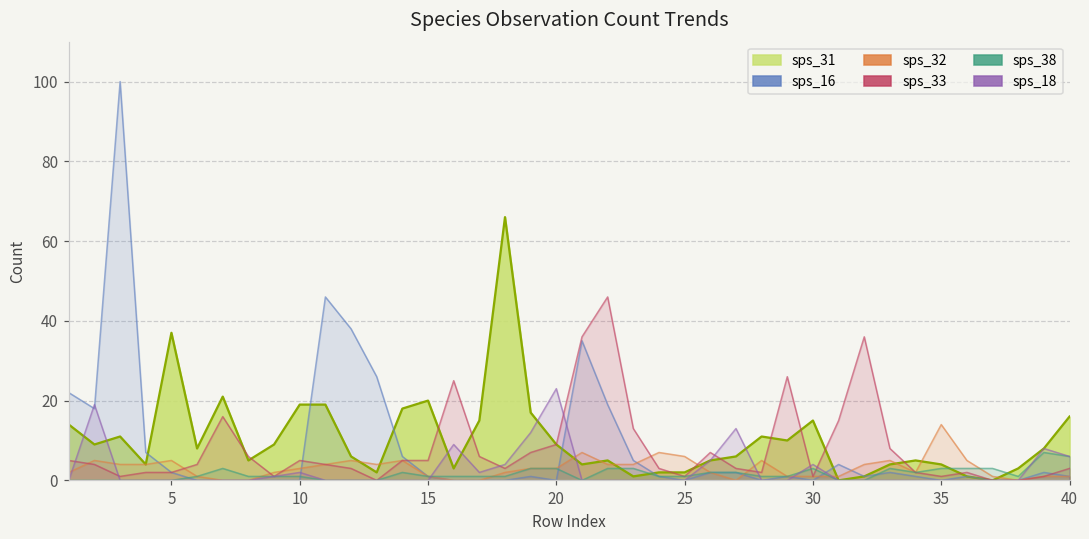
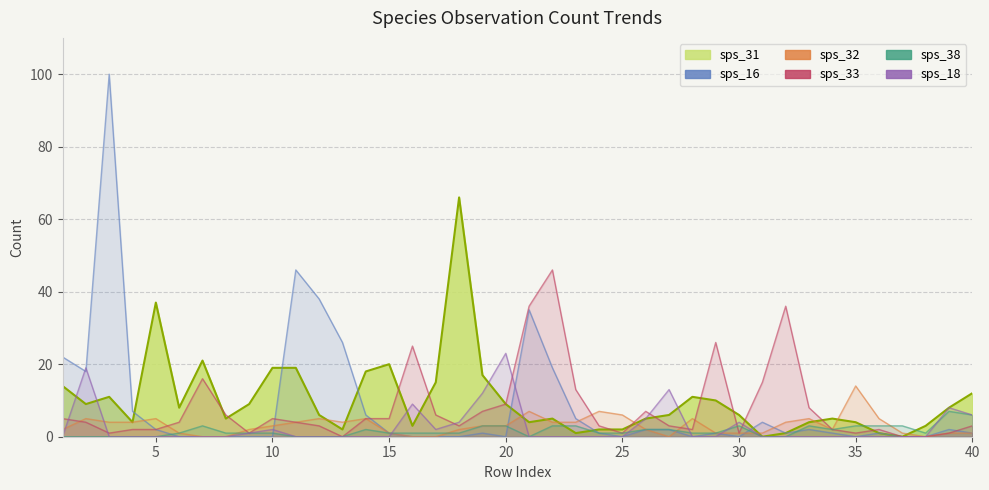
  {
    "sps_31": {
      "5": 37,
      "10": 19,
      "15": 20,
      "25": 2,
-     "30": 15,
+     "30": 6,
      "35": 4,
-     "40": 16
+     "40": 12
    }
  }
